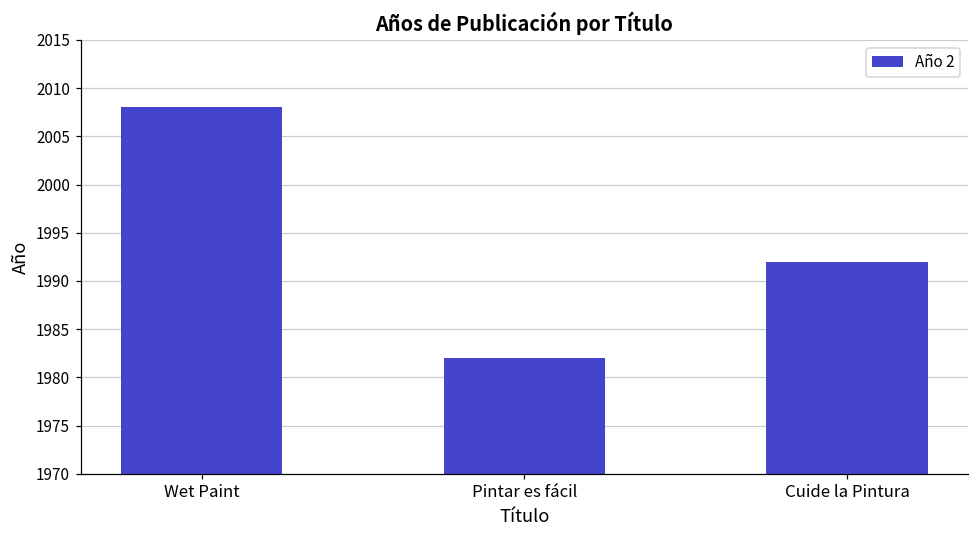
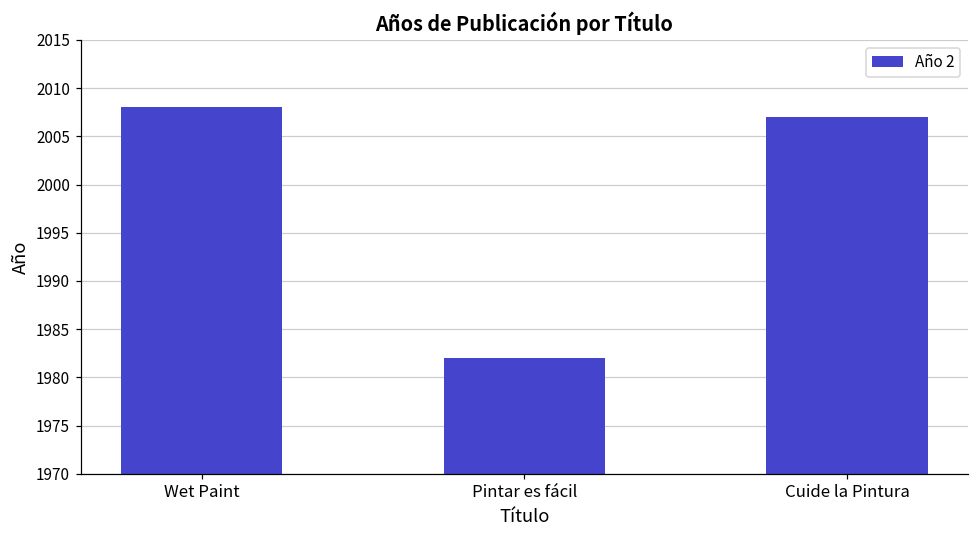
  {
    "Wet Paint": 2008,
    "Pintar es fácil": 1982,
-   "Cuide la Pintura": 1992
+   "Cuide la Pintura": 2007
  }
